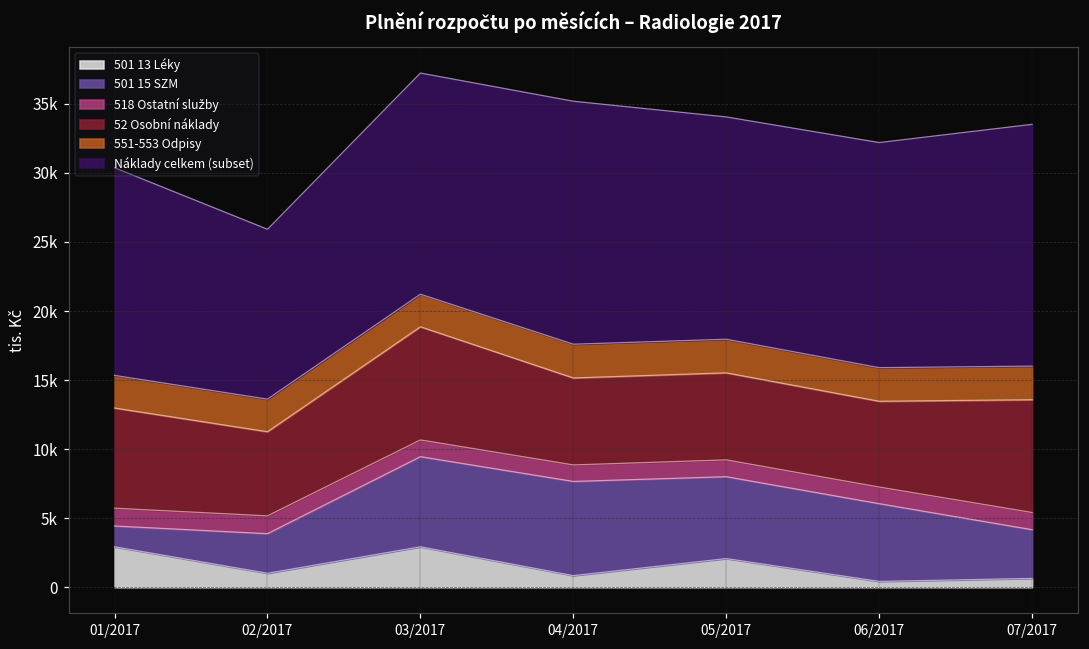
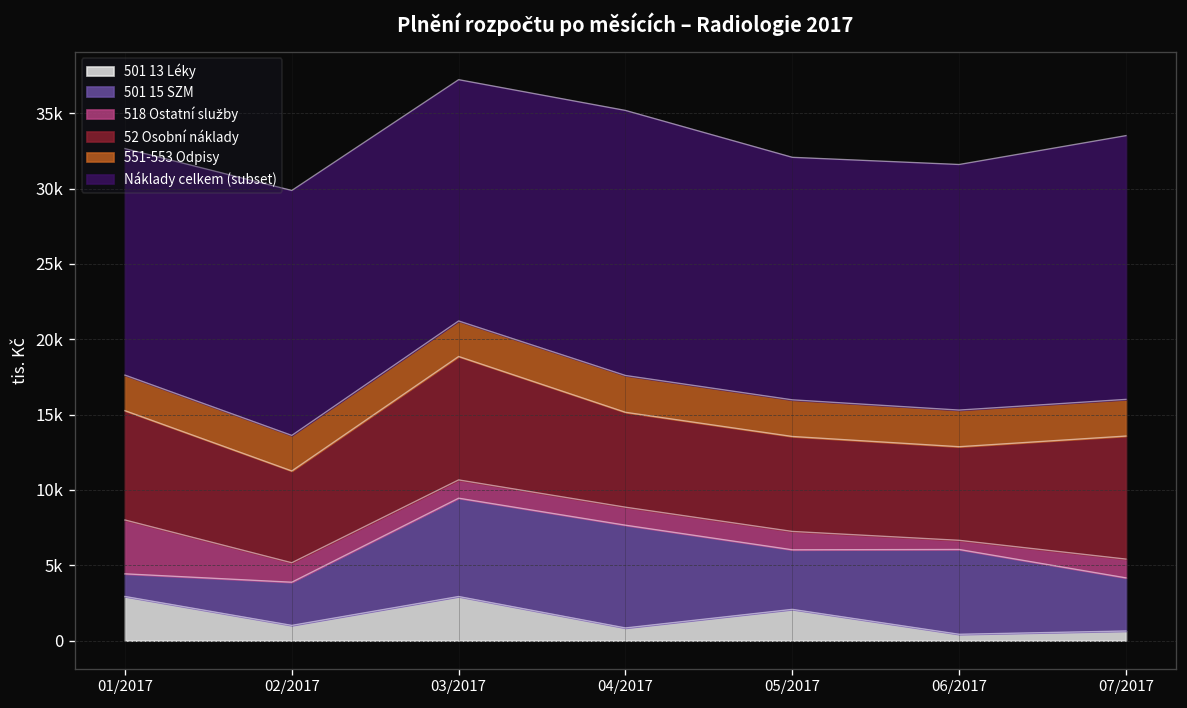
  {
    "501 13 Léky": {
      "01/2017": 2900,
      "02/2017": 1000,
      "03/2017": 2900,
      "04/2017": 800,
      "05/2017": 2100,
      "06/2017": 400,
      "07/2017": 600
    },
    "501 15 SZM": {
      "01/2017": 1500,
      "02/2017": 2900,
      "03/2017": 6500,
      "04/2017": 6800,
-     "05/2017": 5900,
+     "05/2017": 4000,
      "06/2017": 5600,
      "07/2017": 3500
    },
    "518 Ostatní služby": {
-     "01/2017": 1300,
+     "01/2017": 3600,
      "02/2017": 1300,
      "03/2017": 1200,
      "04/2017": 1200,
      "05/2017": 1200,
-     "06/2017": 1200,
+     "06/2017": 600,
      "07/2017": 1200
    },
    "52 Osobní náklady": {
      "01/2017": 7300,
      "02/2017": 6100,
      "03/2017": 8200,
      "04/2017": 6300,
      "05/2017": 6300,
      "06/2017": 6200,
      "07/2017": 8200
    },
    "551-553 Odpisy": {
      "01/2017": 2400,
      "02/2017": 2400,
      "03/2017": 2400,
      "04/2017": 2400,
      "05/2017": 2400,
      "06/2017": 2400,
      "07/2017": 2400
    },
    "Náklady celkem (subset)": {
-     "02/2017": 12300,
+     "02/2017": 16300,
      "03/2017": 16000,
      "04/2017": 17600,
      "05/2017": 16100,
      "06/2017": 16300,
      "07/2017": 17500
    }
  }
